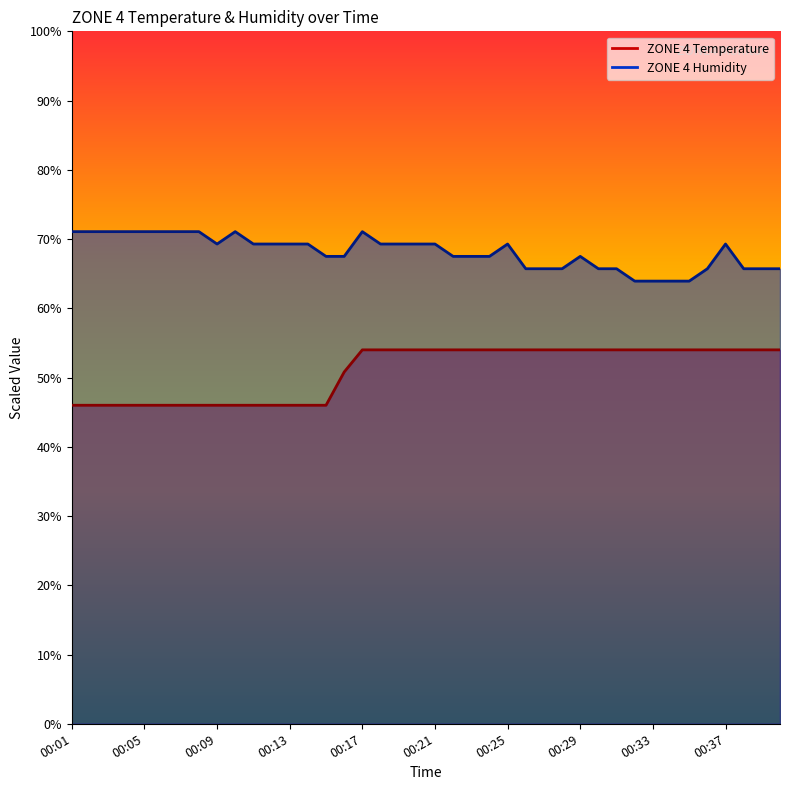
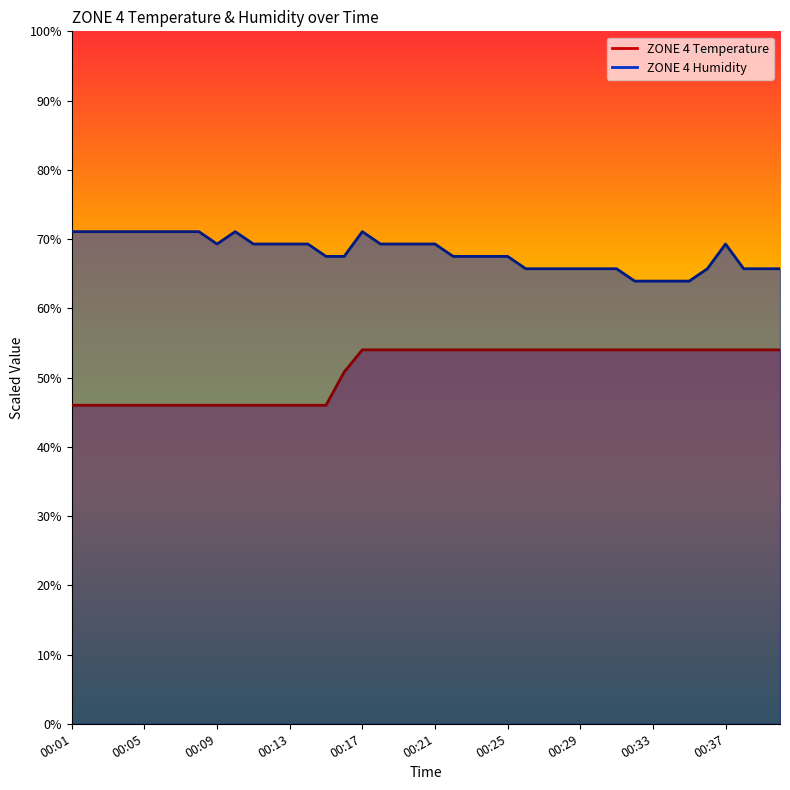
  {
    "ZONE 4 Temperature": {
      "00:01": "46%",
      "00:05": "46%",
      "00:09": "46%",
      "00:13": "46%",
      "00:17": "54%",
      "00:21": "54%",
      "00:25": "54%",
      "00:29": "54%",
      "00:33": "54%",
      "00:37": "54%"
    },
    "ZONE 4 Humidity": {
      "00:01": "71%",
      "00:05": "71%",
      "00:09": "69%",
      "00:13": "69%",
      "00:17": "71%",
      "00:21": "69%",
-     "00:25": "69%",
-     "00:29": "68%",
+     "00:25": "68%",
+     "00:29": "66%",
      "00:33": "64%",
      "00:37": "69%"
    }
  }
